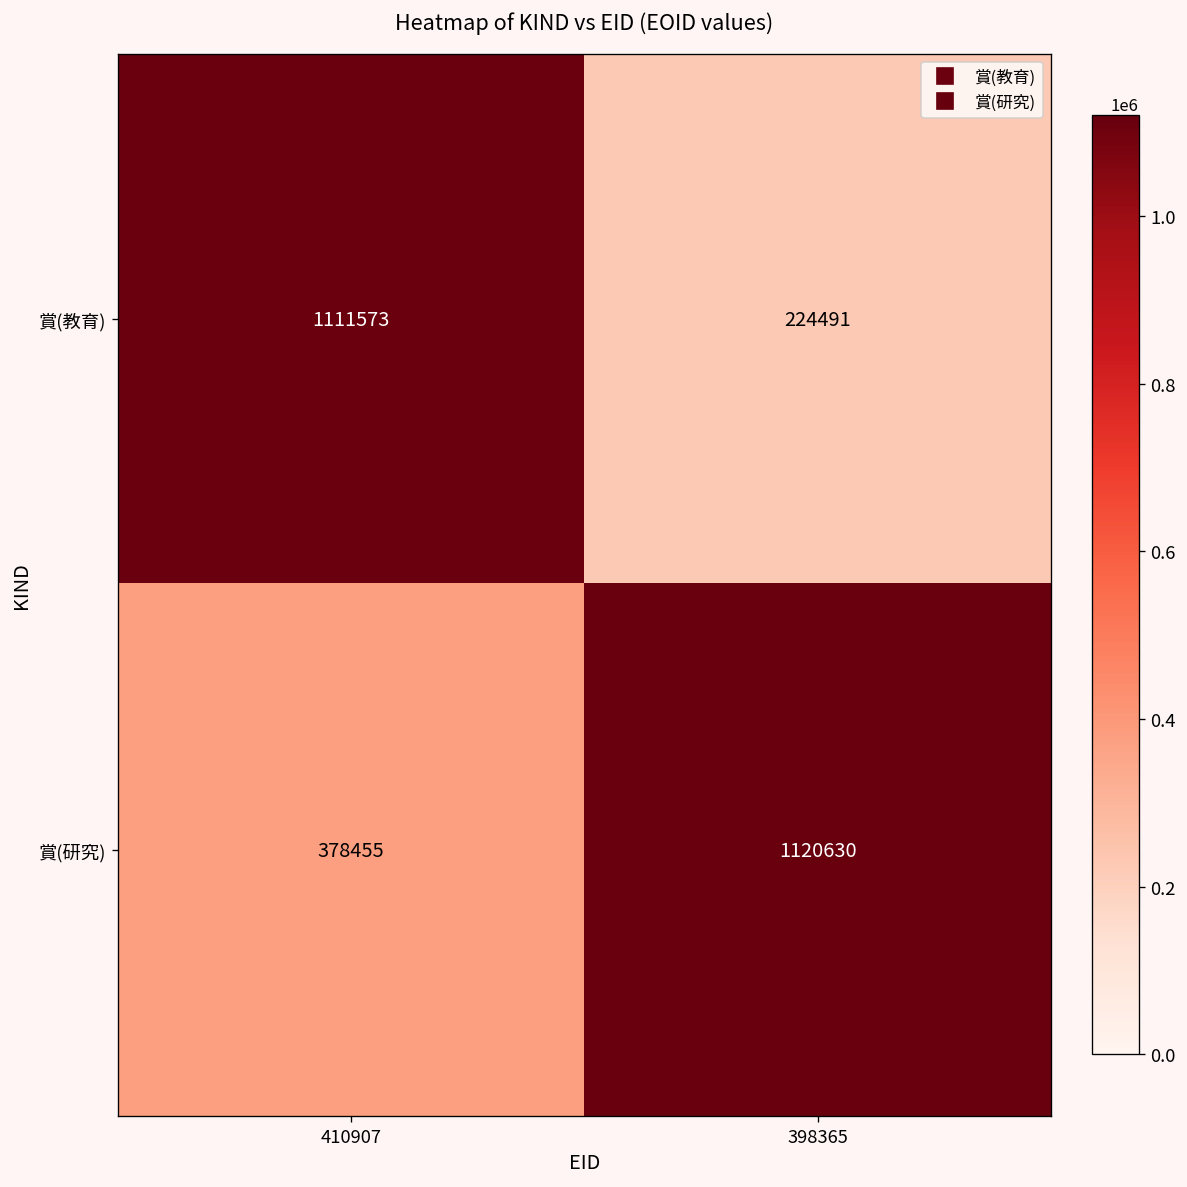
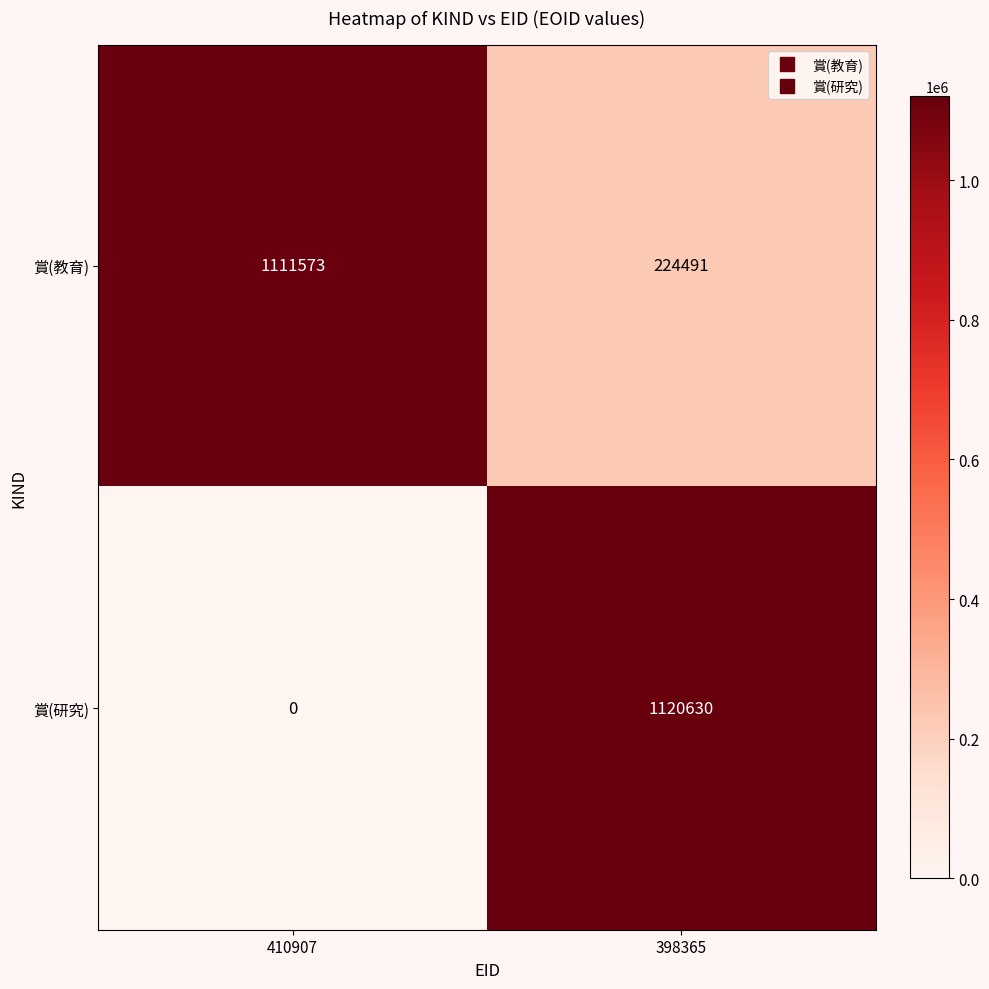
  {
    "賞(教育)": {
      "410907": 1111573,
      "398365": 224491
    },
    "賞(研究)": {
-     "410907": 378455,
+     "410907": 0,
      "398365": 1120630
    }
  }
